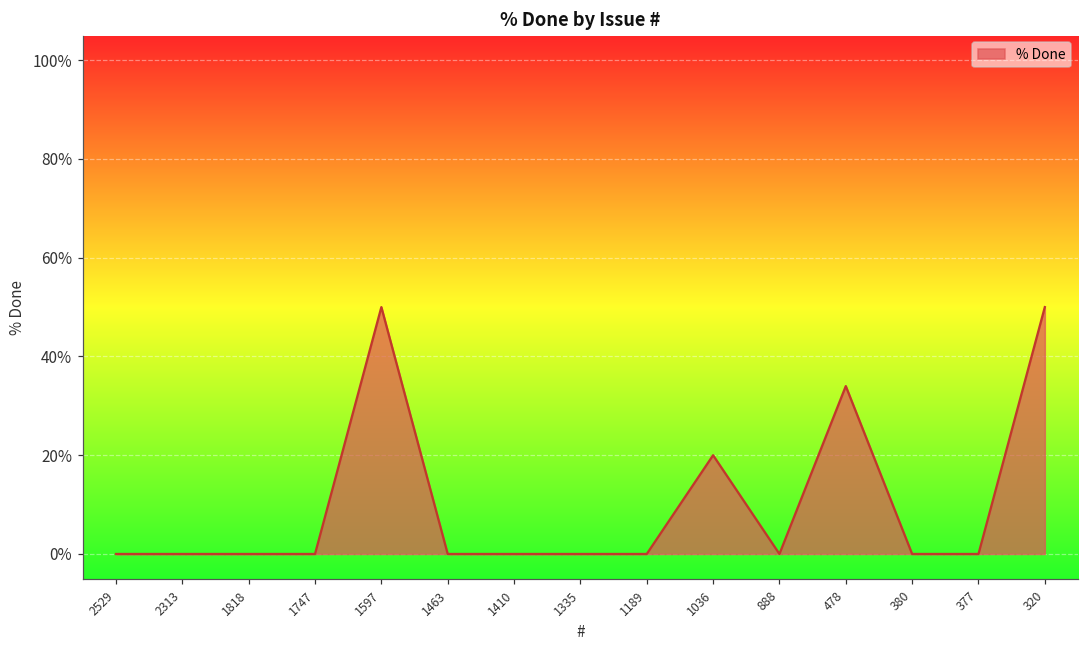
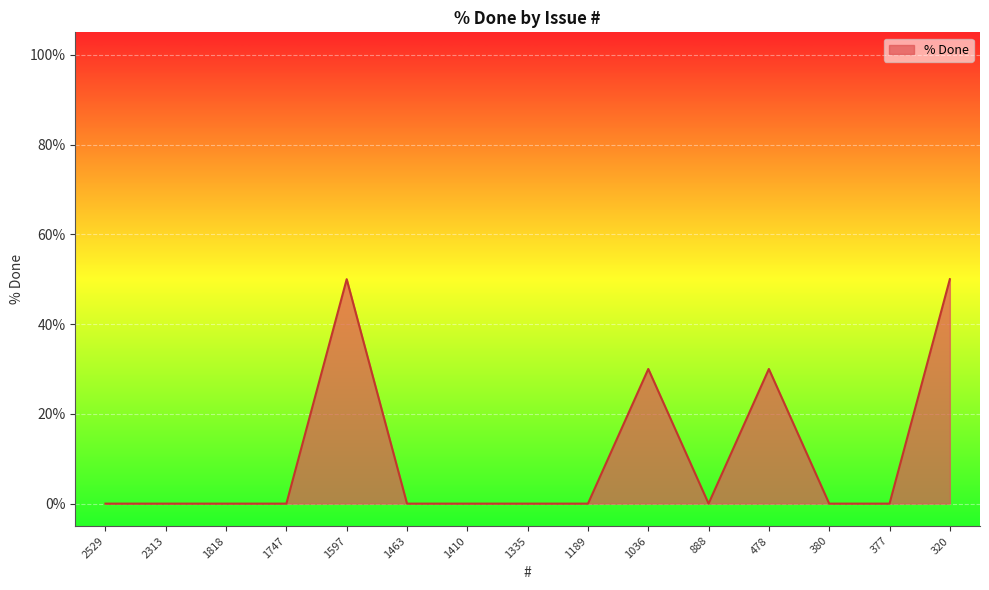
  {
    "2529": "0%",
    "2313": "0%",
    "1818": "0%",
    "1747": "0%",
    "1597": "50%",
    "1463": "0%",
    "1410": "0%",
    "1335": "0%",
    "1189": "0%",
-   "1036": "20%",
+   "1036": "30%",
    "888": "0%",
-   "478": "34%",
+   "478": "30%",
    "380": "0%",
    "377": "0%",
    "320": "50%"
  }
